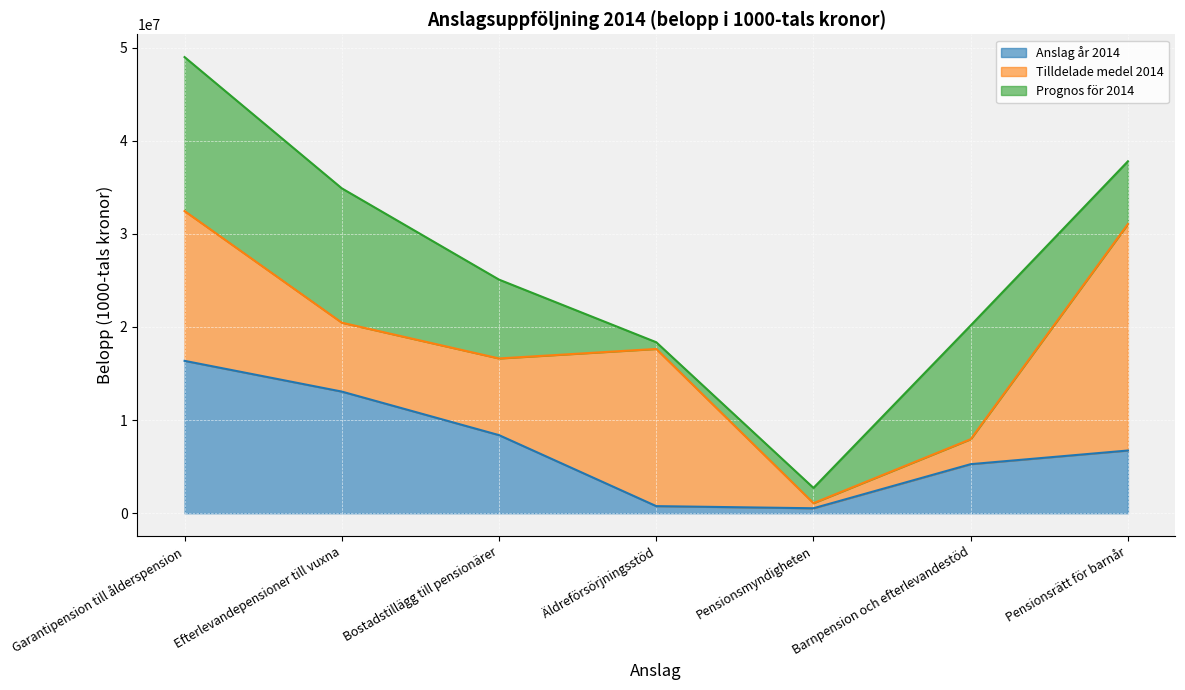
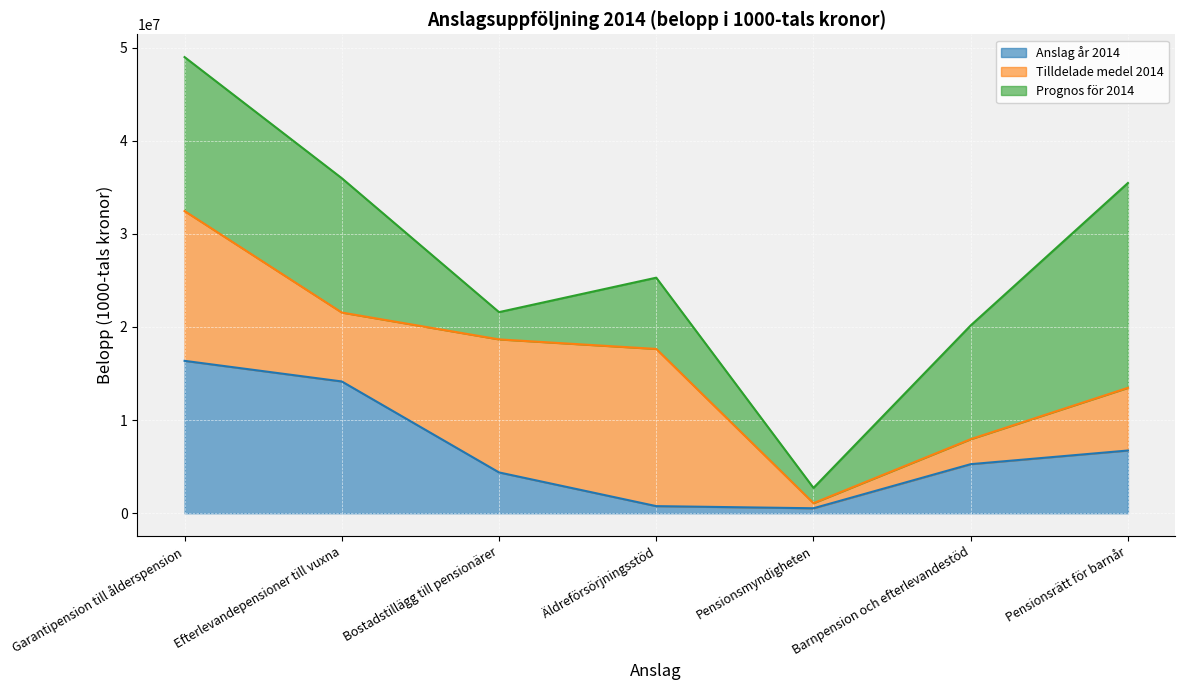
  {
    "Anslag år 2014": {
      "Garantipension till ålderspension": 16000000,
-     "Efterlevandepensioner till vuxna": 13000000,
-     "Bostadstillägg till pensionärer": 8000000,
+     "Efterlevandepensioner till vuxna": 14000000,
+     "Bostadstillägg till pensionärer": 4000000,
      "Äldreförsörjningsstöd": 1000000,
      "Pensionsmyndigheten": 1000000,
      "Barnpension och efterlevandestöd": 5000000,
      "Pensionsrätt för barnår": 7000000
    },
    "Tilldelade medel 2014": {
      "Garantipension till ålderspension": 16000000,
      "Efterlevandepensioner till vuxna": 7000000,
-     "Bostadstillägg till pensionärer": 8000000,
+     "Bostadstillägg till pensionärer": 14000000,
      "Äldreförsörjningsstöd": 17000000,
      "Pensionsmyndigheten": 1000000,
      "Barnpension och efterlevandestöd": 3000000,
-     "Pensionsrätt för barnår": 24000000
+     "Pensionsrätt för barnår": 7000000
    },
    "Prognos för 2014": {
      "Garantipension till ålderspension": 17000000,
      "Efterlevandepensioner till vuxna": 14000000,
-     "Bostadstillägg till pensionärer": 8000000,
-     "Äldreförsörjningsstöd": 1000000,
+     "Bostadstillägg till pensionärer": 3000000,
+     "Äldreförsörjningsstöd": 8000000,
      "Pensionsmyndigheten": 2000000,
      "Barnpension och efterlevandestöd": 12000000,
-     "Pensionsrätt för barnår": 7000000
+     "Pensionsrätt för barnår": 22000000
    }
  }
